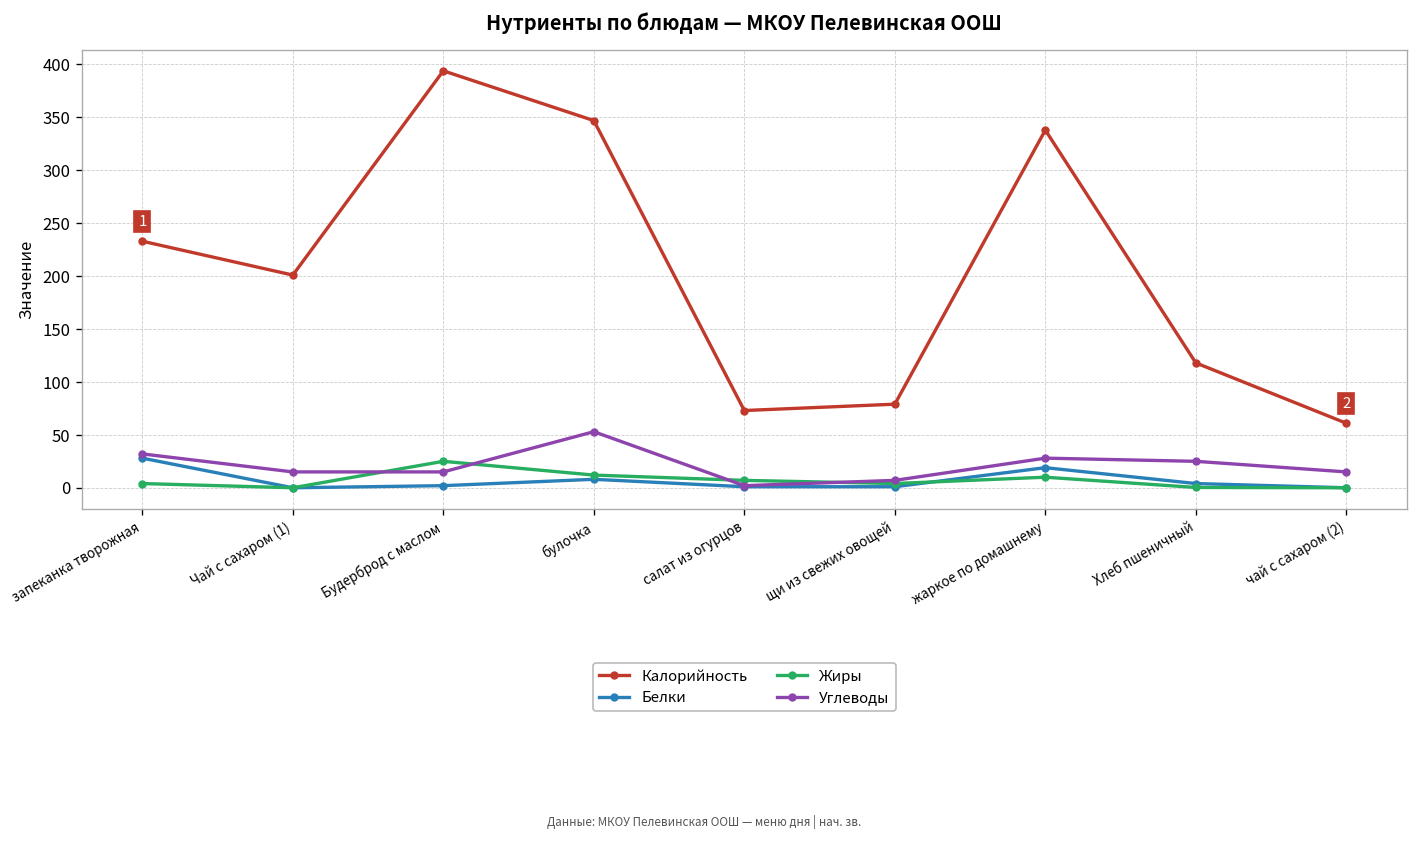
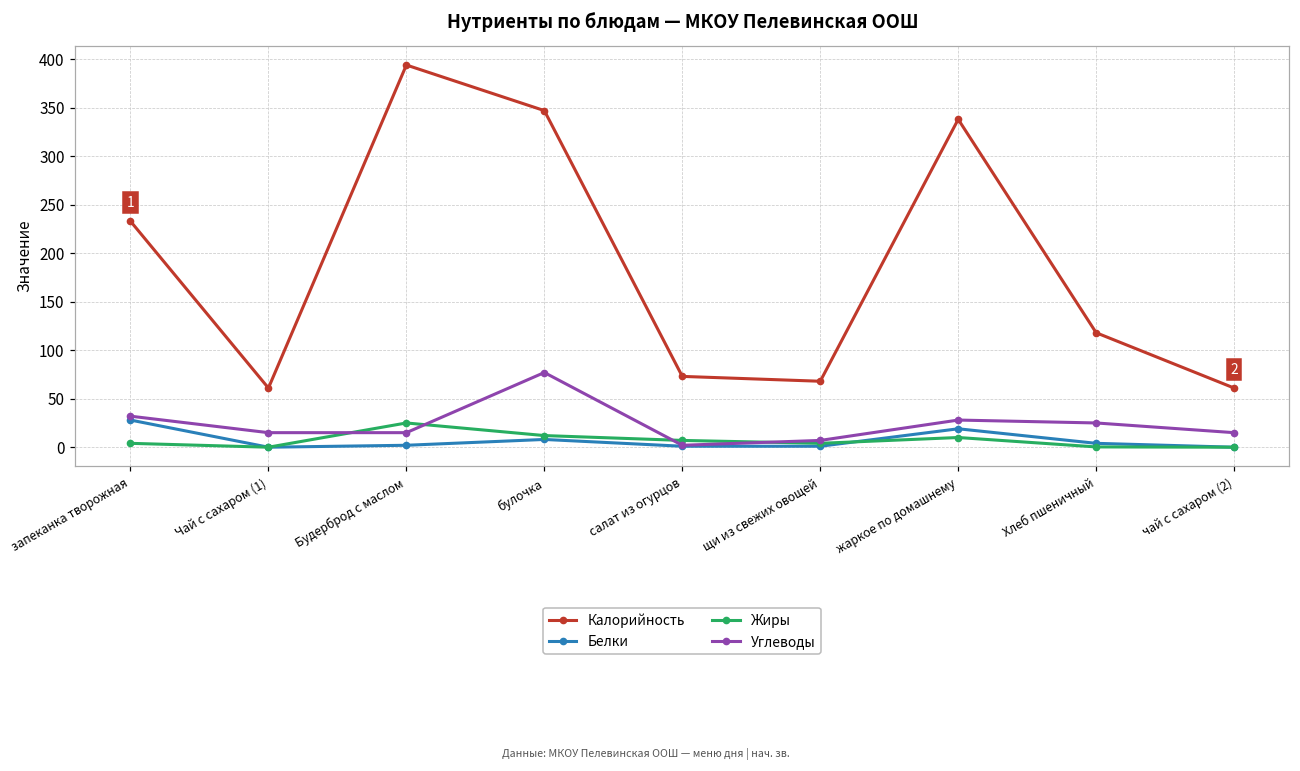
  {
    "Калорийность": {
-     "Чай с сахаром (1)": 200,
+     "Чай с сахаром (1)": 60,
      "Будерброд с маслом": 390,
      "булочка": 350,
      "салат из огурцов": 70,
-     "щи из свежих овощей": 80,
+     "щи из свежих овощей": 70,
      "жаркое по домашнему": 340,
      "Хлеб пшеничный": 120
    },
    "Белки": {
      "запеканка творожная": 30,
      "Будерброд с маслом": 0,
      "булочка": 10,
      "щи из свежих овощей": 0,
      "жаркое по домашнему": 20,
      "Хлеб пшеничный": 0
    },
    "Жиры": {
      "запеканка творожная": 0,
      "Будерброд с маслом": 30,
      "булочка": 10,
      "салат из огурцов": 10,
      "щи из свежих овощей": 0,
      "жаркое по домашнему": 10,
      "Хлеб пшеничный": 0
    },
    "Углеводы": {
      "запеканка творожная": 30,
      "Чай с сахаром (1)": 20,
      "Будерброд с маслом": 20,
-     "булочка": 50,
+     "булочка": 80,
      "щи из свежих овощей": 10,
      "жаркое по домашнему": 30,
      "Хлеб пшеничный": 30,
      "чай с сахаром (2)": 20
    }
  }
